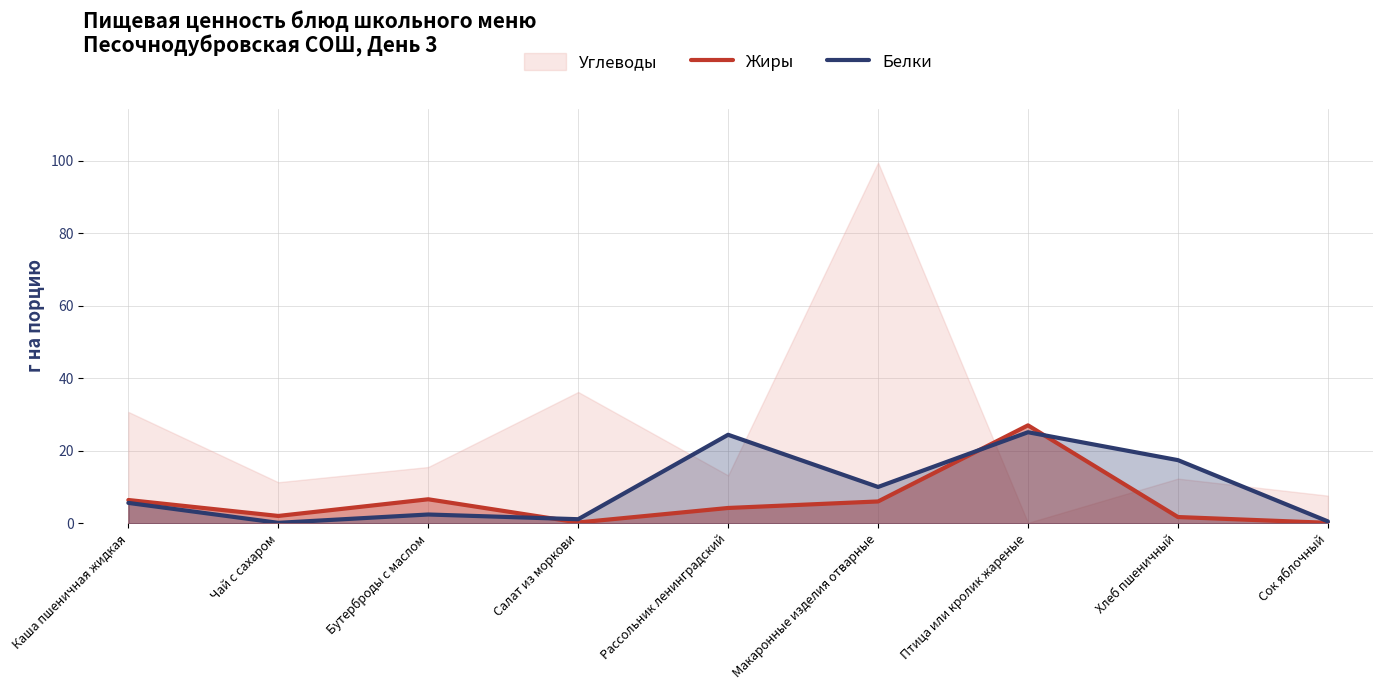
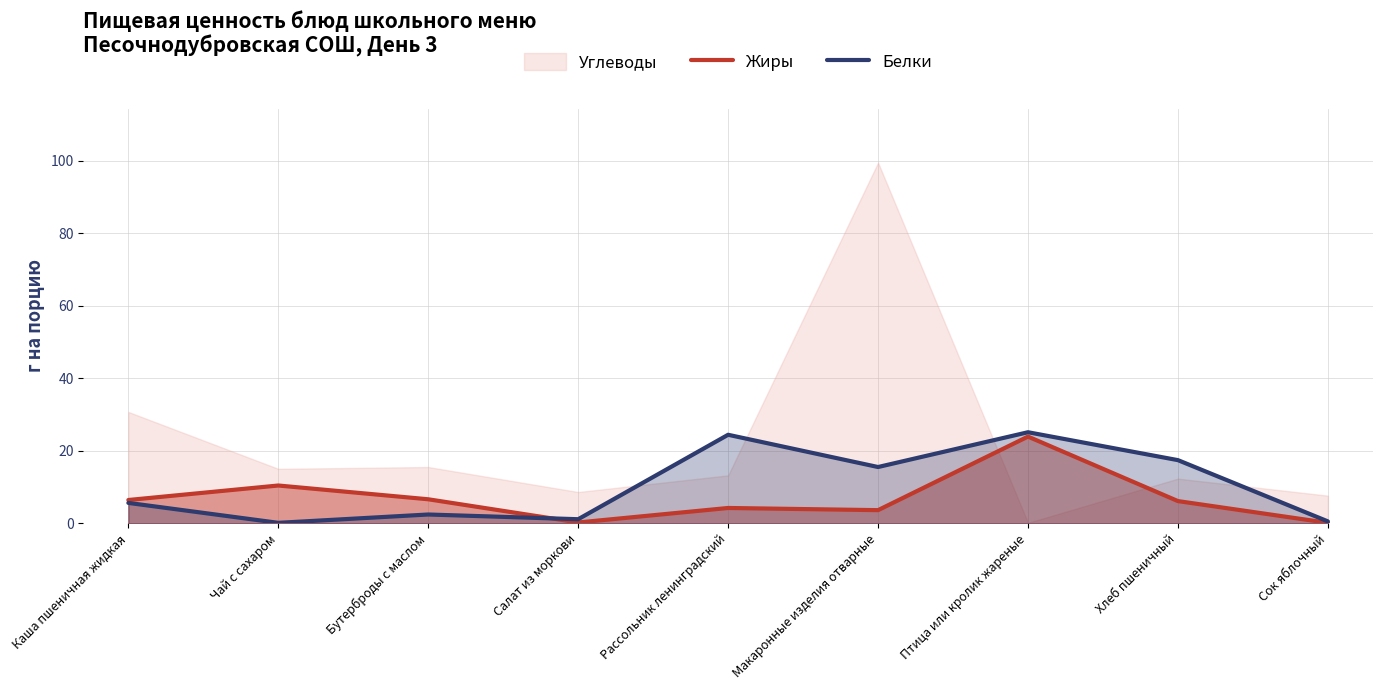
  {
    "Жиры": {
      "Каша пшеничная жидкая": 6,
-     "Чай с сахаром": 2,
+     "Чай с сахаром": 10,
      "Бутерброды с маслом": 7,
      "Салат из моркови": 0,
      "Рассольник ленинградский": 4,
-     "Макаронные изделия отварные": 6,
-     "Птица или кролик жареные": 27,
-     "Хлеб пшеничный": 2
+     "Макаронные изделия отварные": 4,
+     "Птица или кролик жареные": 24,
+     "Хлеб пшеничный": 6
    },
    "Углеводы": {
      "Каша пшеничная жидкая": 31,
-     "Чай с сахаром": 11,
+     "Чай с сахаром": 15,
      "Бутерброды с маслом": 16,
-     "Салат из моркови": 36,
+     "Салат из моркови": 9,
      "Рассольник ленинградский": 13,
      "Макаронные изделия отварные": 100,
      "Хлеб пшеничный": 12,
      "Сок яблочный": 8
    },
    "Белки": {
      "Каша пшеничная жидкая": 6,
      "Чай с сахаром": 0,
      "Бутерброды с маслом": 2,
      "Салат из моркови": 1,
      "Рассольник ленинградский": 24,
-     "Макаронные изделия отварные": 10,
+     "Макаронные изделия отварные": 16,
      "Птица или кролик жареные": 25,
      "Хлеб пшеничный": 17
    }
  }
